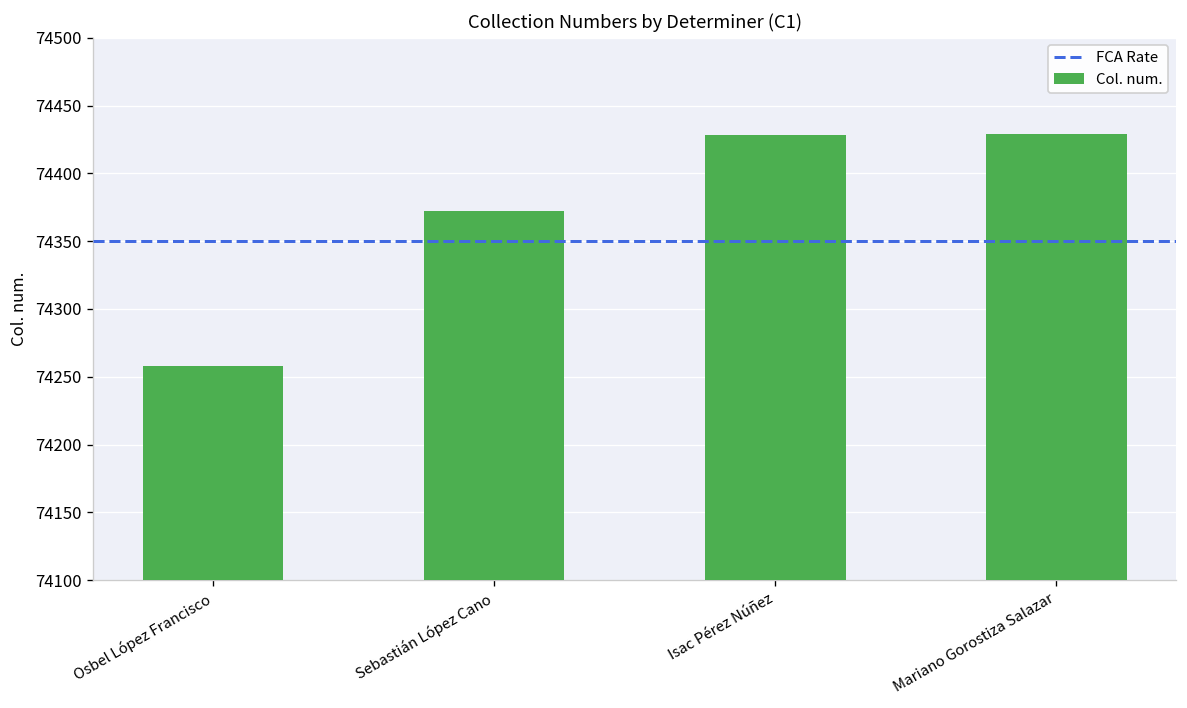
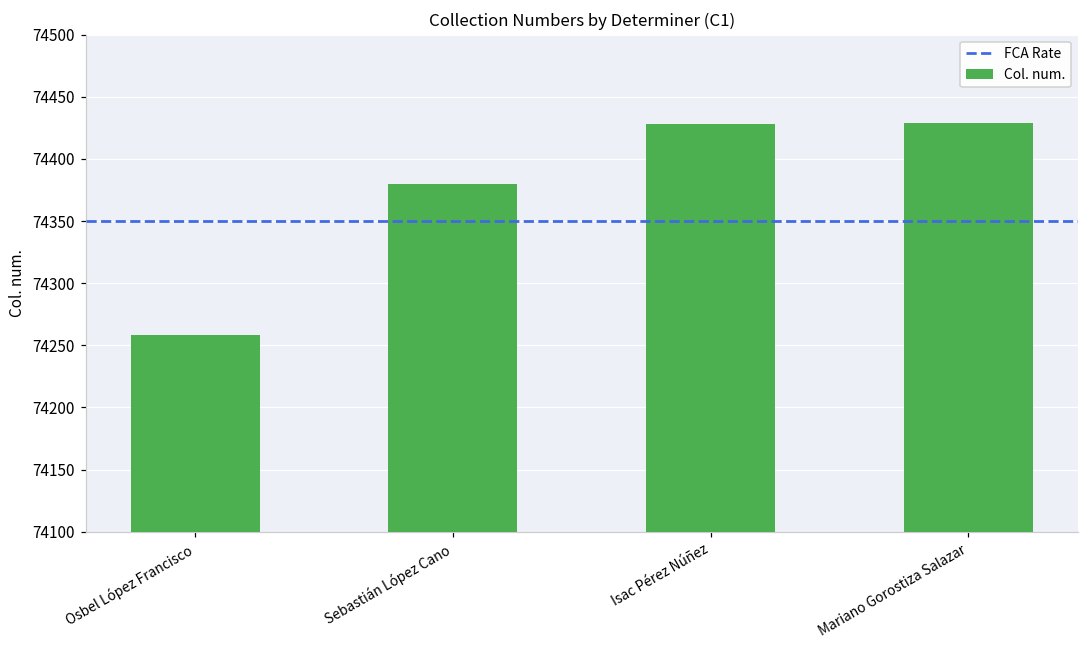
  {
    "Osbel López Francisco": 74258,
-   "Sebastián López Cano": 74372,
+   "Sebastián López Cano": 74380,
    "Isac Pérez Núñez": 74428,
    "Mariano Gorostiza Salazar": 74429
  }
